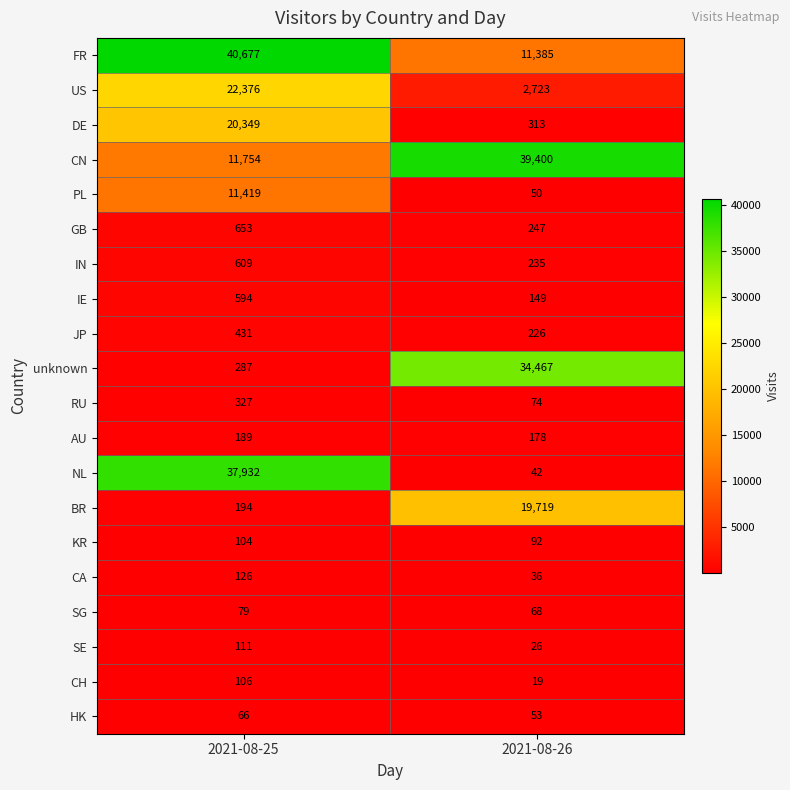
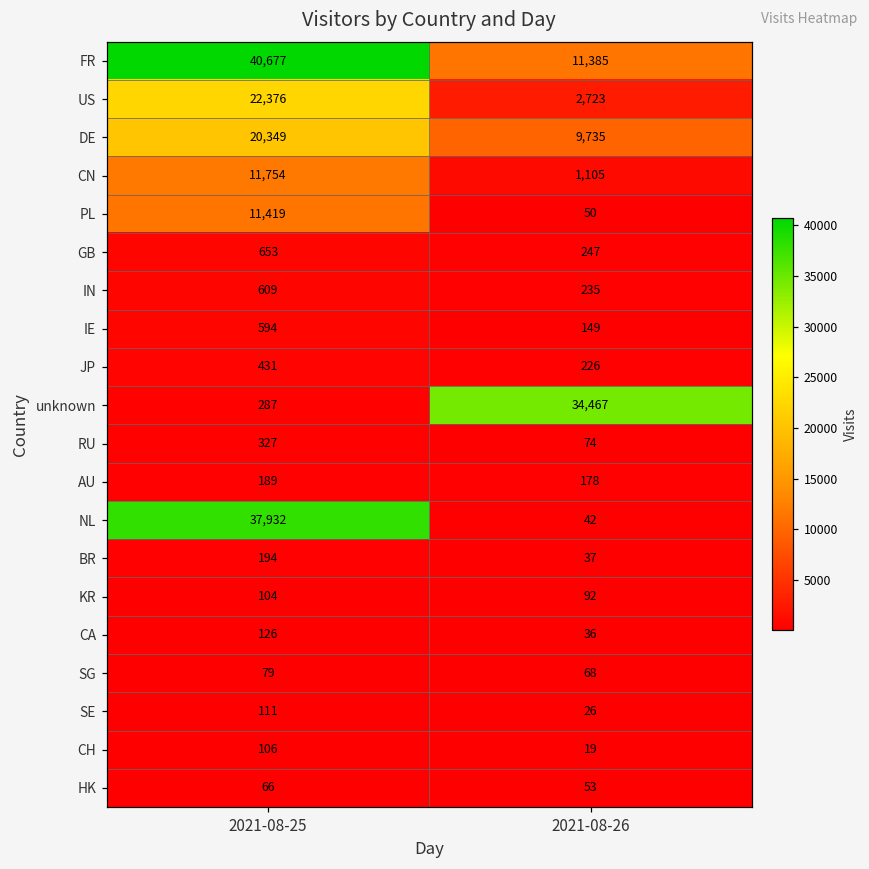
  {
    "FR": {
      "2021-08-25": "40,677",
      "2021-08-26": "11,385"
    },
    "US": {
      "2021-08-25": "22,376",
      "2021-08-26": "2,723"
    },
    "DE": {
      "2021-08-25": "20,349",
-     "2021-08-26": "313"
+     "2021-08-26": "9,735"
    },
    "CN": {
      "2021-08-25": "11,754",
-     "2021-08-26": "39,400"
+     "2021-08-26": "1,105"
    },
    "PL": {
      "2021-08-25": "11,419",
      "2021-08-26": "50"
    },
    "GB": {
      "2021-08-25": "653",
      "2021-08-26": "247"
    },
    "IN": {
      "2021-08-25": "609",
      "2021-08-26": "235"
    },
    "IE": {
      "2021-08-25": "594",
      "2021-08-26": "149"
    },
    "JP": {
      "2021-08-25": "431",
      "2021-08-26": "226"
    },
    "unknown": {
      "2021-08-25": "287",
      "2021-08-26": "34,467"
    },
    "RU": {
      "2021-08-25": "327",
      "2021-08-26": "74"
    },
    "AU": {
      "2021-08-25": "189",
      "2021-08-26": "178"
    },
    "NL": {
      "2021-08-25": "37,932",
      "2021-08-26": "42"
    },
    "BR": {
      "2021-08-25": "194",
-     "2021-08-26": "19,719"
+     "2021-08-26": "37"
    },
    "KR": {
      "2021-08-25": "104",
      "2021-08-26": "92"
    },
    "CA": {
      "2021-08-25": "126",
      "2021-08-26": "36"
    },
    "SG": {
      "2021-08-25": "79",
      "2021-08-26": "68"
    },
    "SE": {
      "2021-08-25": "111",
      "2021-08-26": "26"
    },
    "CH": {
      "2021-08-25": "106",
      "2021-08-26": "19"
    },
    "HK": {
      "2021-08-25": "66",
      "2021-08-26": "53"
    }
  }
